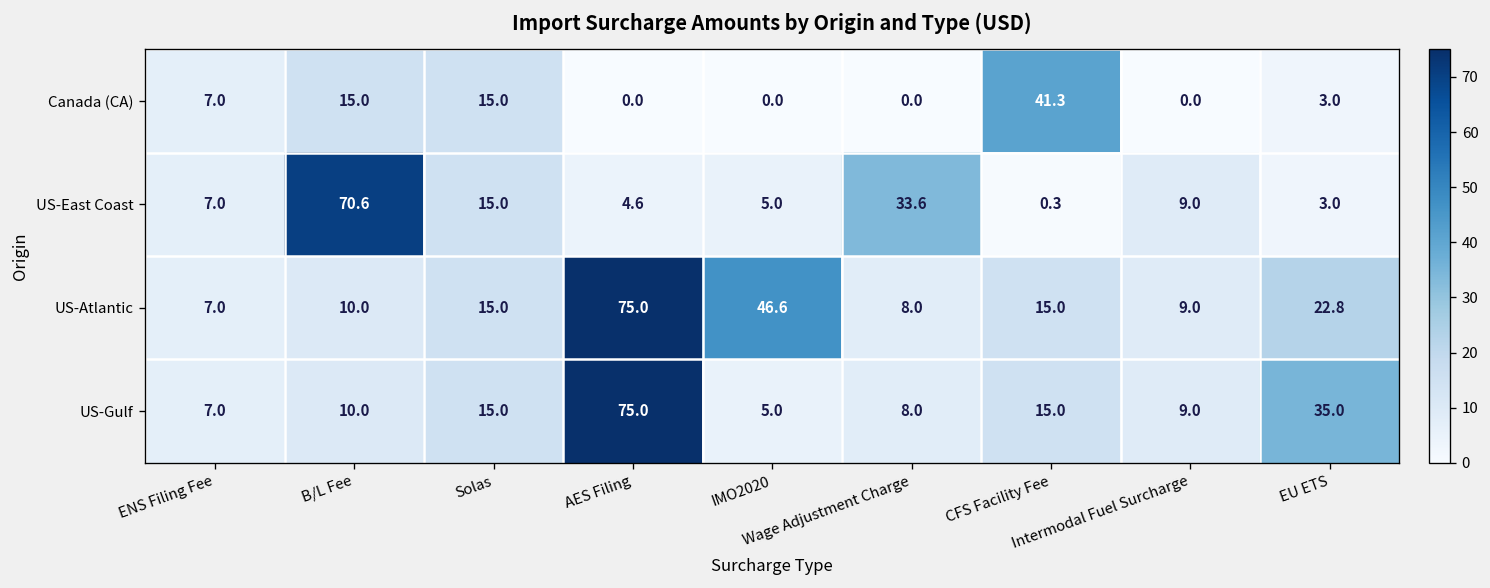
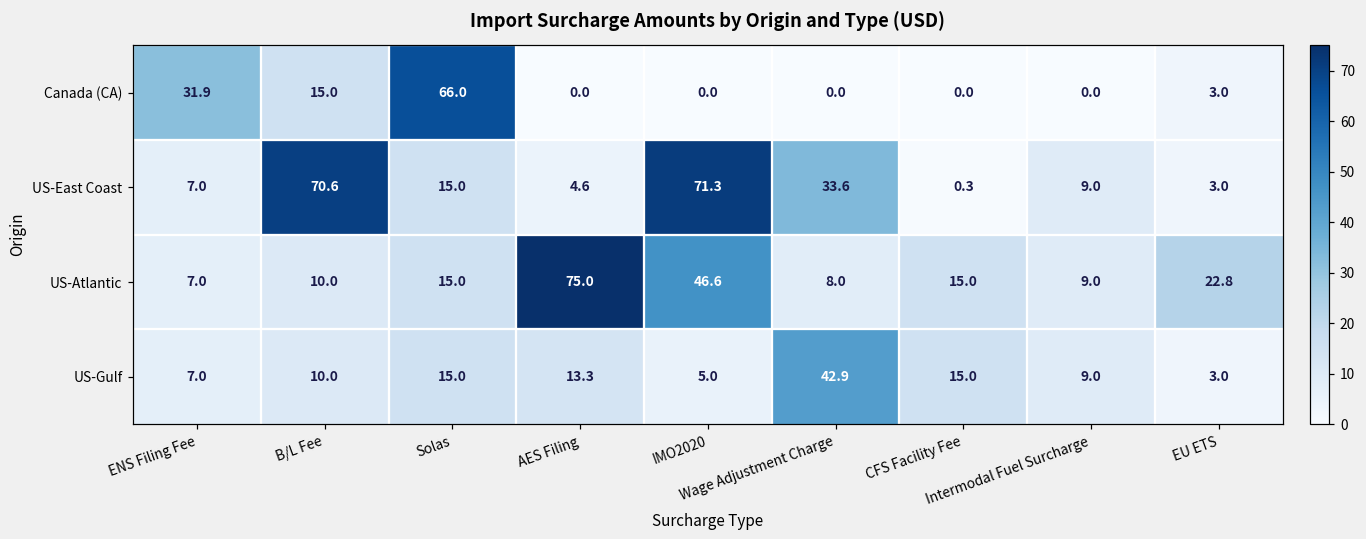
  {
    "Canada (CA)": {
-     "ENS Filing Fee": 7.0,
+     "ENS Filing Fee": 31.9,
      "B/L Fee": 15.0,
-     "Solas": 15.0,
+     "Solas": 66.0,
      "AES Filing": 0.0,
      "IMO2020": 0.0,
      "Wage Adjustment Charge": 0.0,
-     "CFS Facility Fee": 41.3,
+     "CFS Facility Fee": 0.0,
      "Intermodal Fuel Surcharge": 0.0,
      "EU ETS": 3.0
    },
    "US-East Coast": {
      "ENS Filing Fee": 7.0,
      "B/L Fee": 70.6,
      "Solas": 15.0,
      "AES Filing": 4.6,
-     "IMO2020": 5.0,
+     "IMO2020": 71.3,
      "Wage Adjustment Charge": 33.6,
      "CFS Facility Fee": 0.3,
      "Intermodal Fuel Surcharge": 9.0,
      "EU ETS": 3.0
    },
    "US-Atlantic": {
      "ENS Filing Fee": 7.0,
      "B/L Fee": 10.0,
      "Solas": 15.0,
      "AES Filing": 75.0,
      "IMO2020": 46.6,
      "Wage Adjustment Charge": 8.0,
      "CFS Facility Fee": 15.0,
      "Intermodal Fuel Surcharge": 9.0,
      "EU ETS": 22.8
    },
    "US-Gulf": {
      "ENS Filing Fee": 7.0,
      "B/L Fee": 10.0,
      "Solas": 15.0,
-     "AES Filing": 75.0,
+     "AES Filing": 13.3,
      "IMO2020": 5.0,
-     "Wage Adjustment Charge": 8.0,
+     "Wage Adjustment Charge": 42.9,
      "CFS Facility Fee": 15.0,
      "Intermodal Fuel Surcharge": 9.0,
-     "EU ETS": 35.0
+     "EU ETS": 3.0
    }
  }
